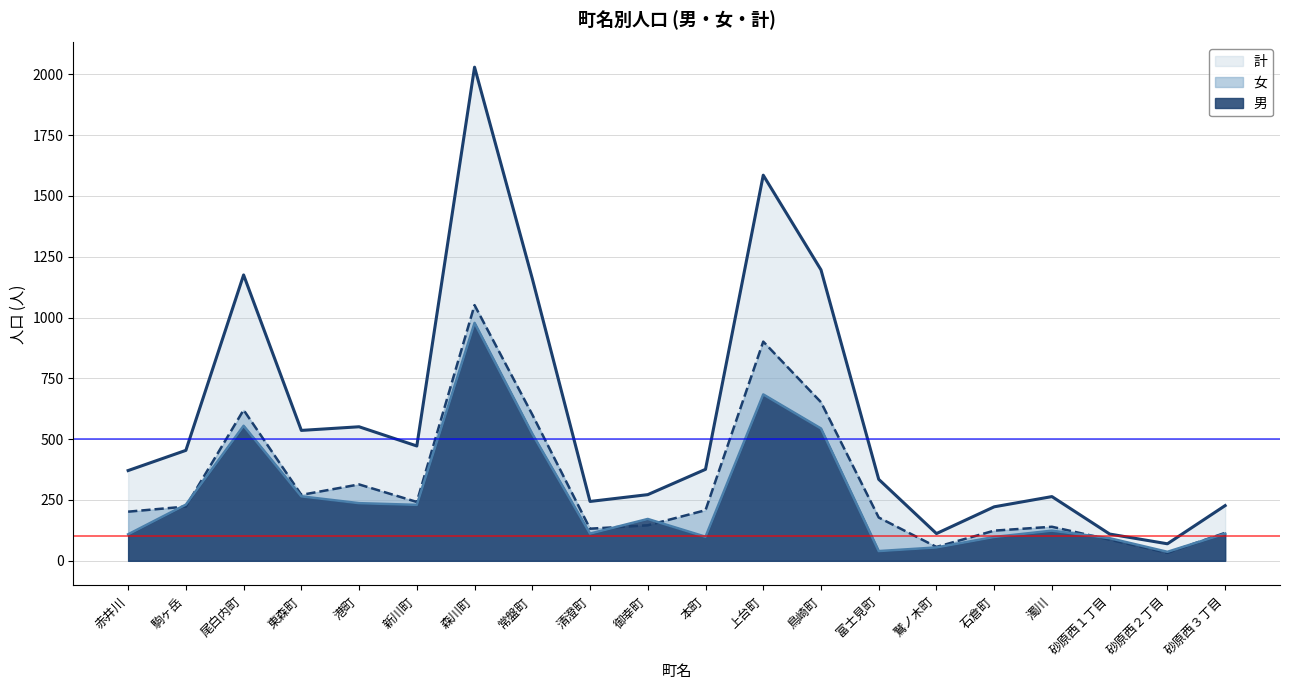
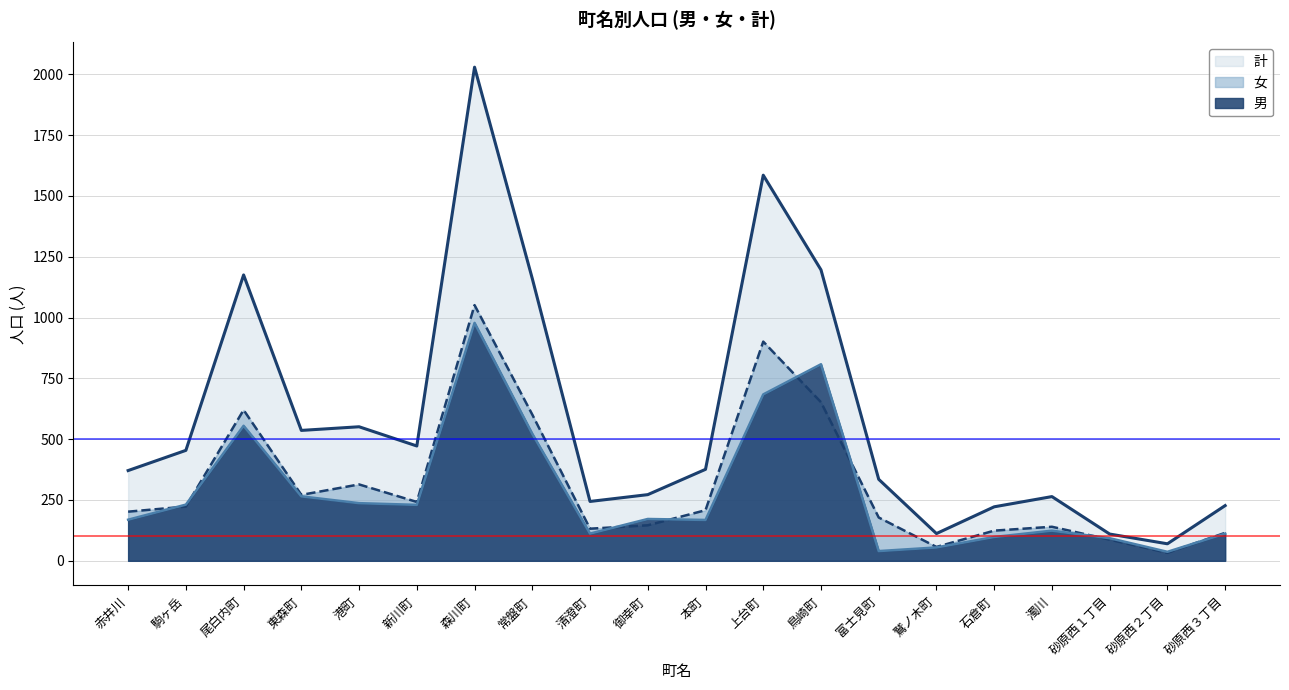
  {
    "計": {
      "赤井川": 370,
      "駒ヶ岳": 450,
      "尾白内町": 1180,
      "東森町": 540,
      "港町": 550,
      "新川町": 470,
      "森川町": 2030,
      "常盤町": 1160,
      "清澄町": 240,
      "御幸町": 270,
      "本町": 380,
      "上台町": 1590,
      "鳥崎町": 1200,
      "富士見町": 340,
      "鷲ノ木町": 110,
      "石倉町": 220,
      "濁川": 260,
      "砂原西１丁目": 110,
      "砂原西２丁目": 70,
      "砂原西３丁目": 230
    },
    "女": {
      "赤井川": 200,
      "尾白内町": 620,
      "港町": 310,
      "新川町": 240,
      "森川町": 1050,
      "常盤町": 600,
      "清澄町": 130,
      "御幸町": 150,
      "本町": 210,
      "上台町": 900,
      "鳥崎町": 650,
      "富士見町": 180,
      "石倉町": 120,
      "濁川": 140
    },
    "男": {
-     "赤井川": 110,
+     "赤井川": 170,
      "尾白内町": 560,
      "港町": 240,
      "新川町": 230,
      "森川町": 980,
      "常盤町": 520,
      "清澄町": 110,
      "御幸町": 170,
-     "本町": 100,
+     "本町": 170,
      "上台町": 680,
-     "鳥崎町": 540,
+     "鳥崎町": 810,
      "富士見町": 40,
      "石倉町": 100,
      "濁川": 120
    }
  }
